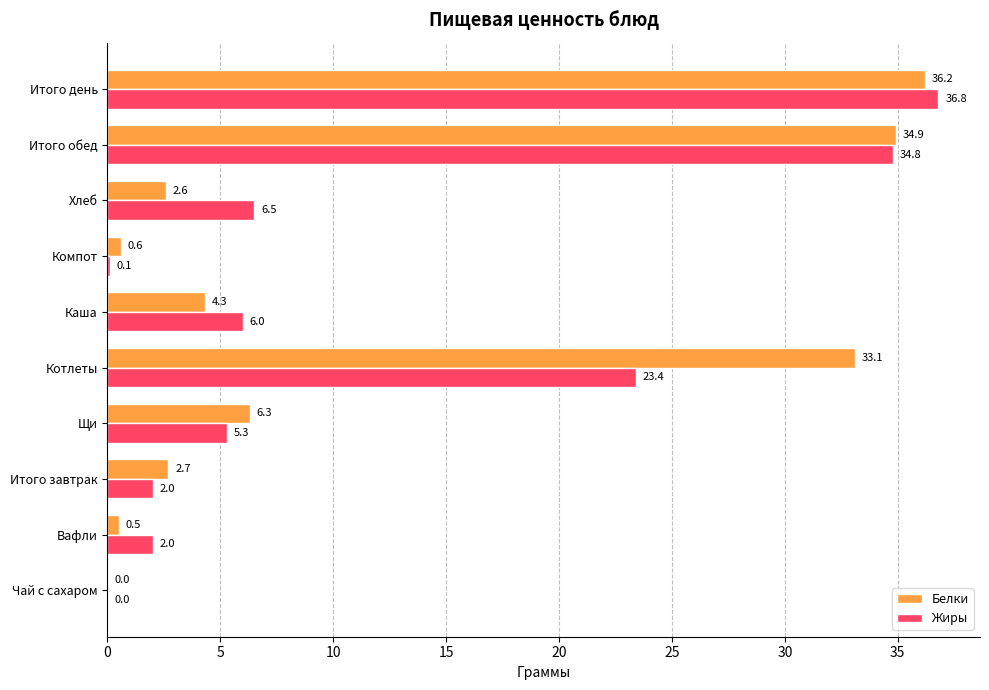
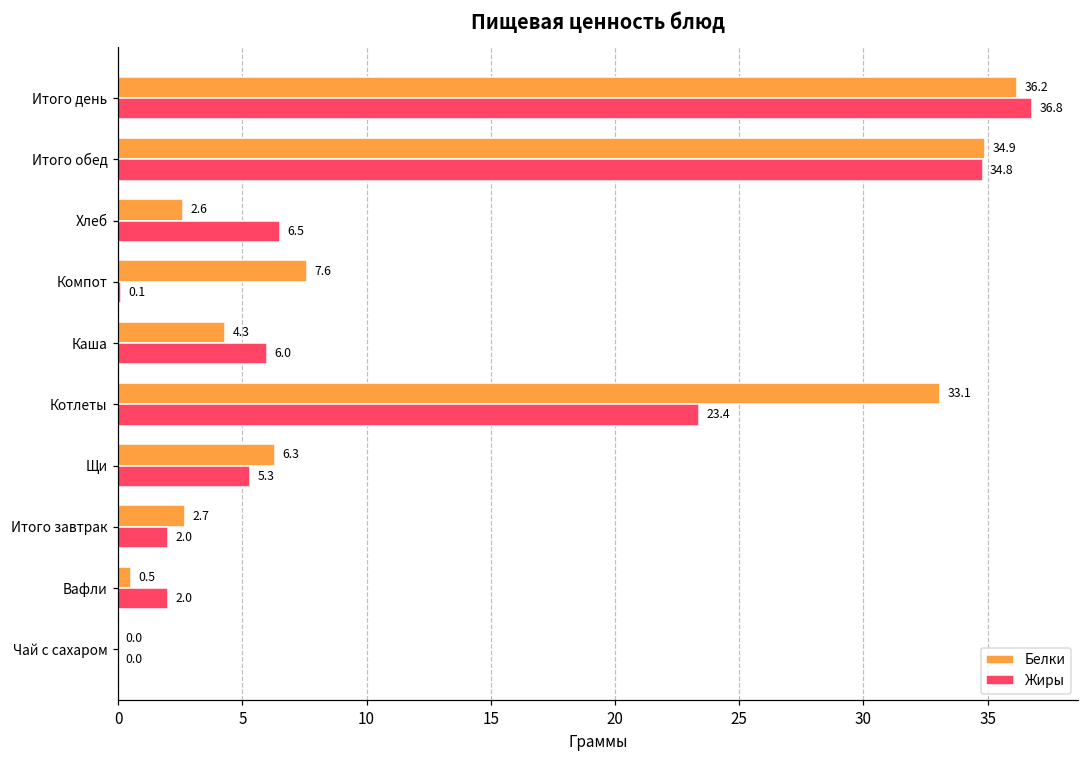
  {
    "Белки": {
      "Итого день": 36.2,
      "Итого обед": 34.9,
      "Хлеб": 2.6,
-     "Компот": 0.6,
+     "Компот": 7.6,
      "Каша": 4.3,
      "Котлеты": 33.1,
      "Щи": 6.3,
      "Итого завтрак": 2.7,
      "Вафли": 0.5,
      "Чай с сахаром": 0.0
    },
    "Жиры": {
      "Итого день": 36.8,
      "Итого обед": 34.8,
      "Хлеб": 6.5,
      "Компот": 0.1,
      "Каша": 6.0,
      "Котлеты": 23.4,
      "Щи": 5.3,
      "Итого завтрак": 2.0,
      "Вафли": 2.0,
      "Чай с сахаром": 0.0
    }
  }
